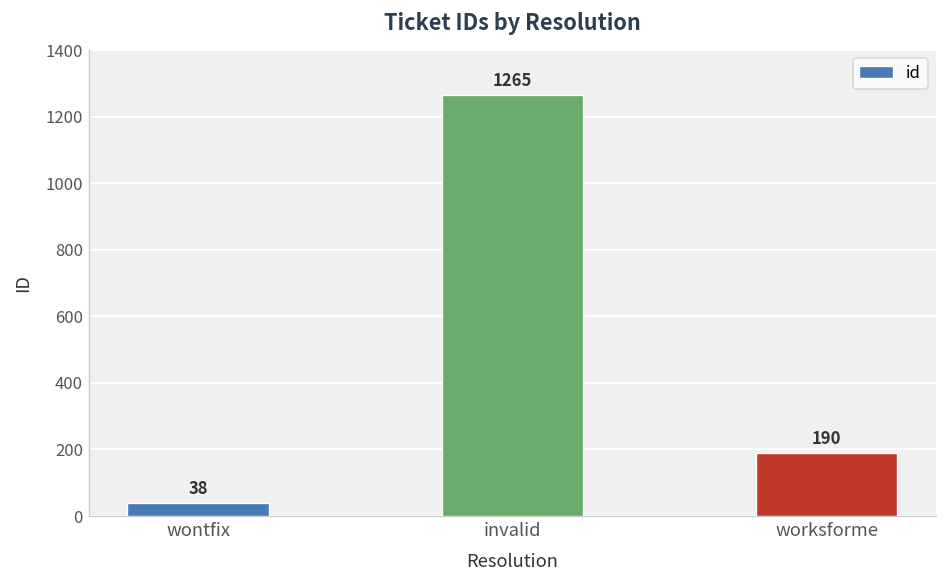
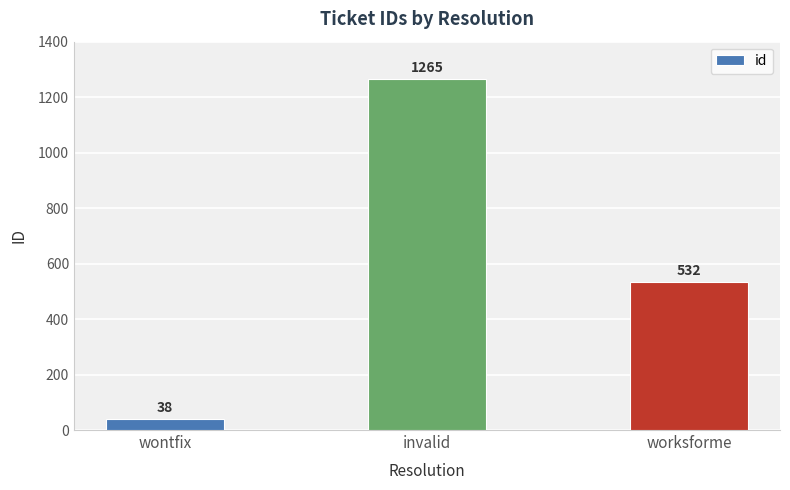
  {
    "wontfix": 38,
    "invalid": 1265,
-   "worksforme": 190
+   "worksforme": 532
  }
